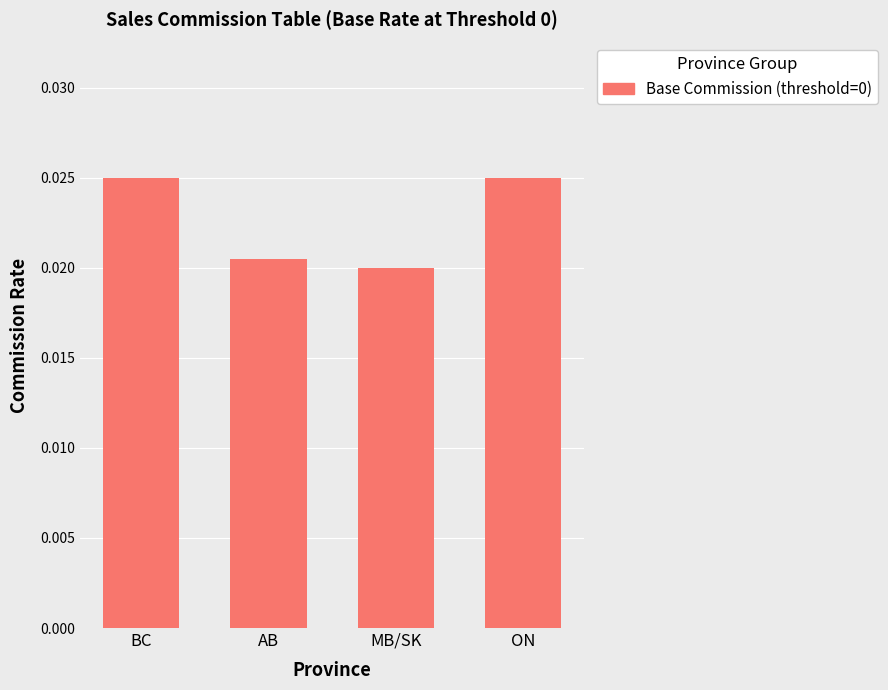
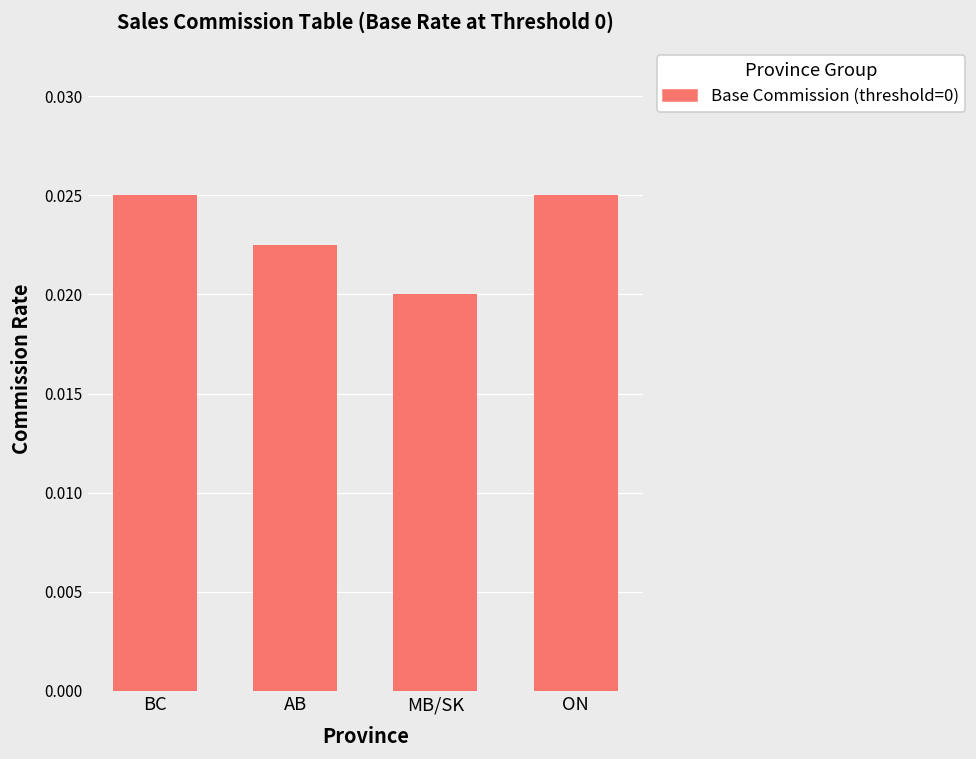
  {
    "BC": 0.0250,
-   "AB": 0.0205,
+   "AB": 0.0225,
    "MB/SK": 0.0200,
    "ON": 0.0250
  }
